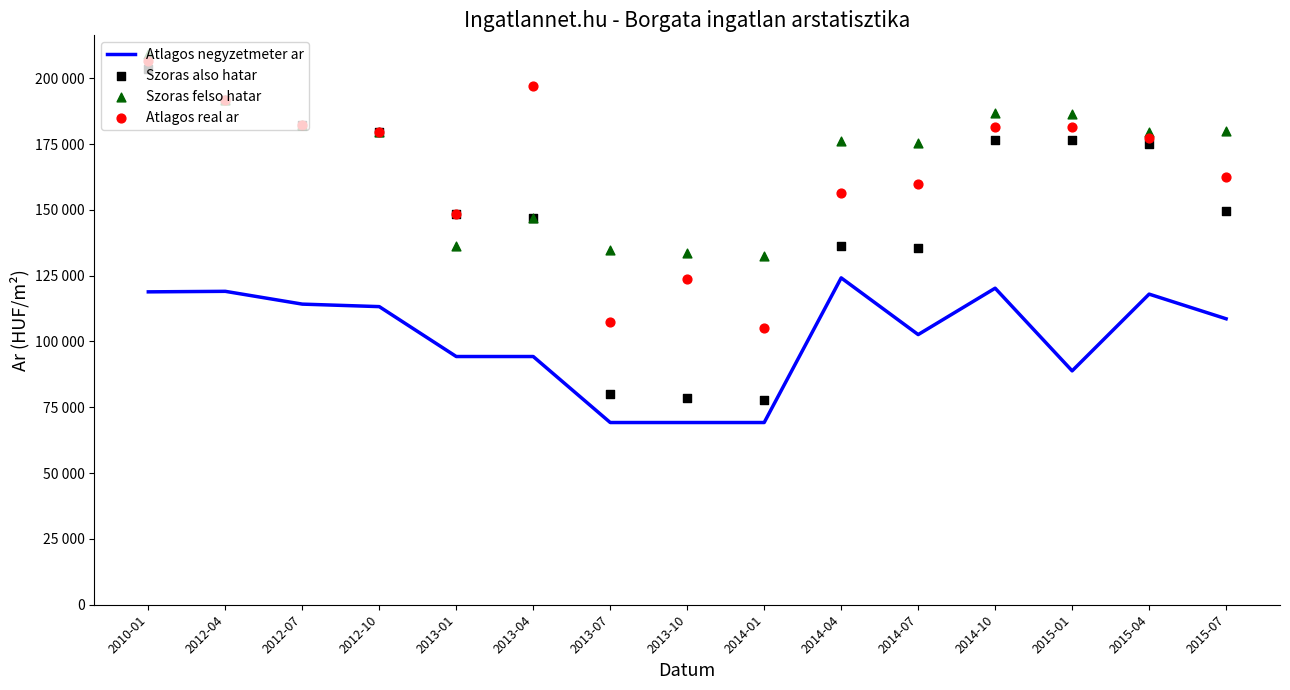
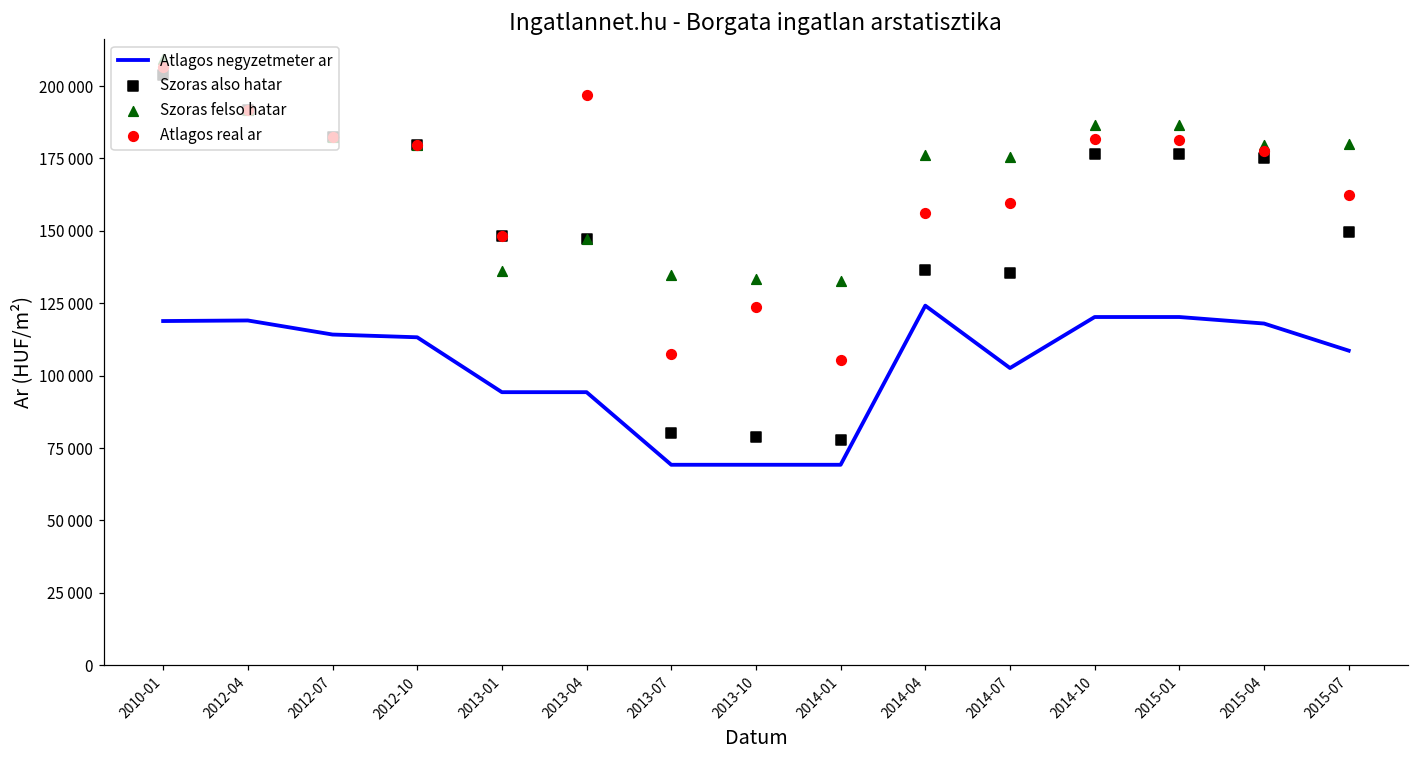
  {
    "Atlagos negyzetmeter ar": {
      "2010-01": 119000,
      "2012-04": 119000,
      "2012-07": 114000,
      "2012-10": 113000,
      "2013-01": 94000,
      "2013-04": 94000,
      "2013-07": 69000,
      "2013-10": 69000,
      "2014-01": 69000,
      "2014-04": 124000,
      "2014-07": 103000,
      "2014-10": 120000,
-     "2015-01": 89000,
+     "2015-01": 120000,
      "2015-04": 118000,
      "2015-07": 109000
    }
  }
